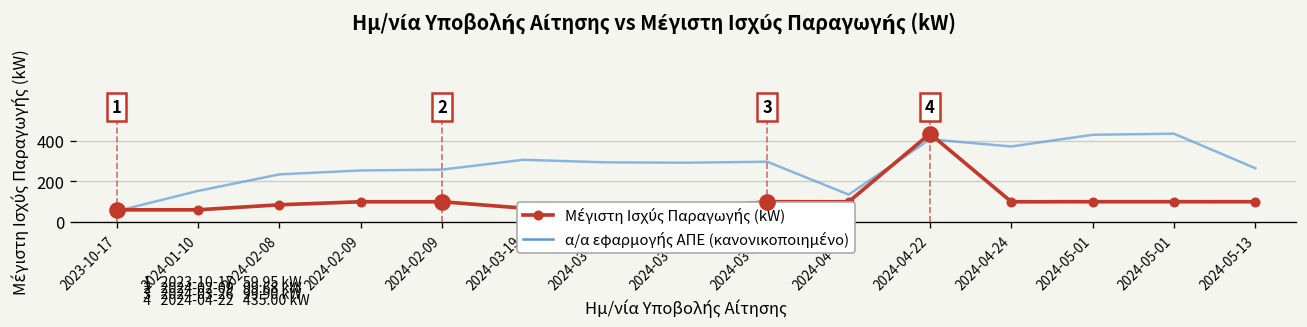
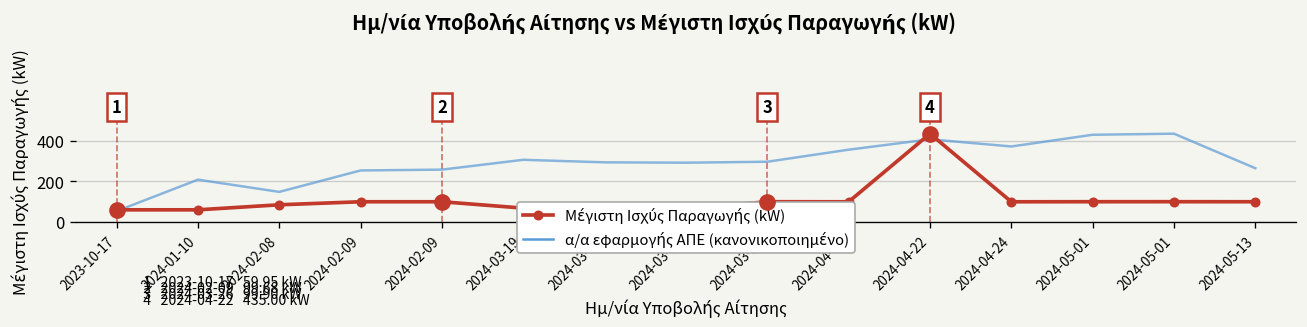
  {
    "α/α εφαρμογής ΑΠΕ (κανονικοποιημένο)": {
-     "2024-01-10": 150,
-     "2024-02-08": 230,
+     "2024-01-10": 210,
+     "2024-02-08": 150,
      "2024-03-26": 300,
-     "2024-04-08": 130,
+     "2024-04-08": 360,
      "2024-04-22": 410,
      "2024-04-24": 370,
      "2024-05-13": 260
    }
  }
